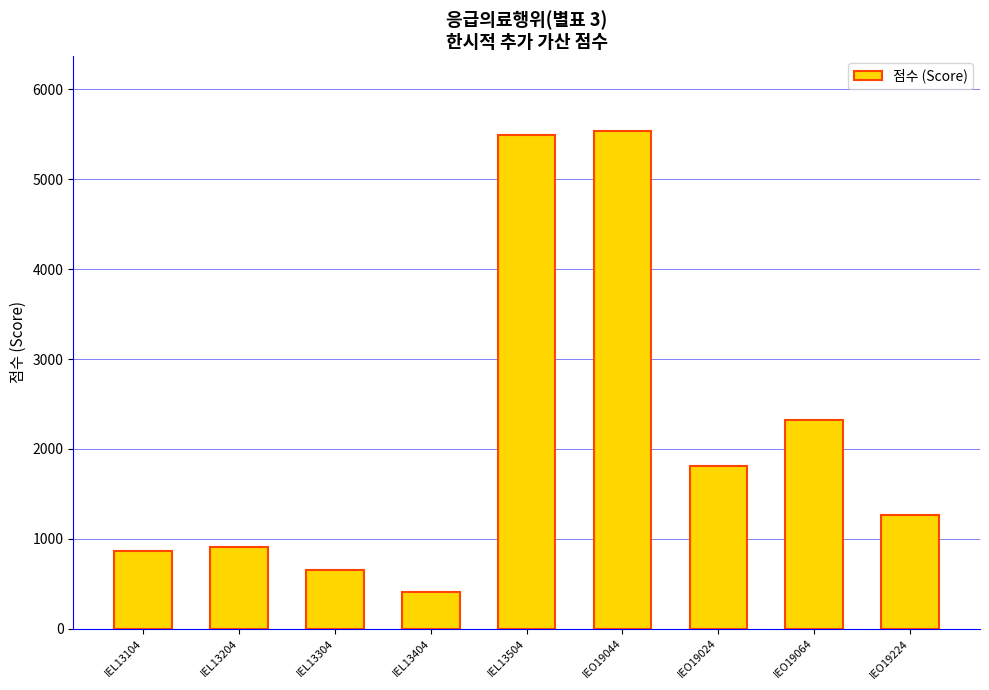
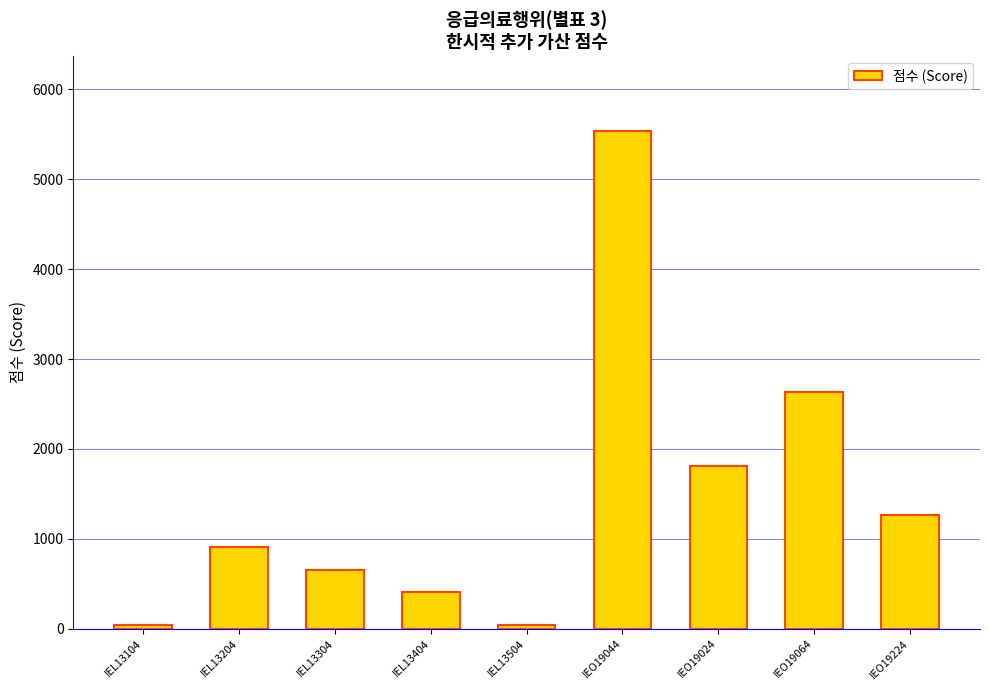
  {
-   "IEL13104": 900,
+   "IEL13104": 0,
    "IEL13204": 900,
    "IEL13304": 700,
    "IEL13404": 400,
-   "IEL13504": 5500,
+   "IEL13504": 0,
    "IEO19044": 5500,
    "IEO19024": 1800,
-   "IEO19064": 2300,
+   "IEO19064": 2600,
    "IEO19224": 1300
  }
